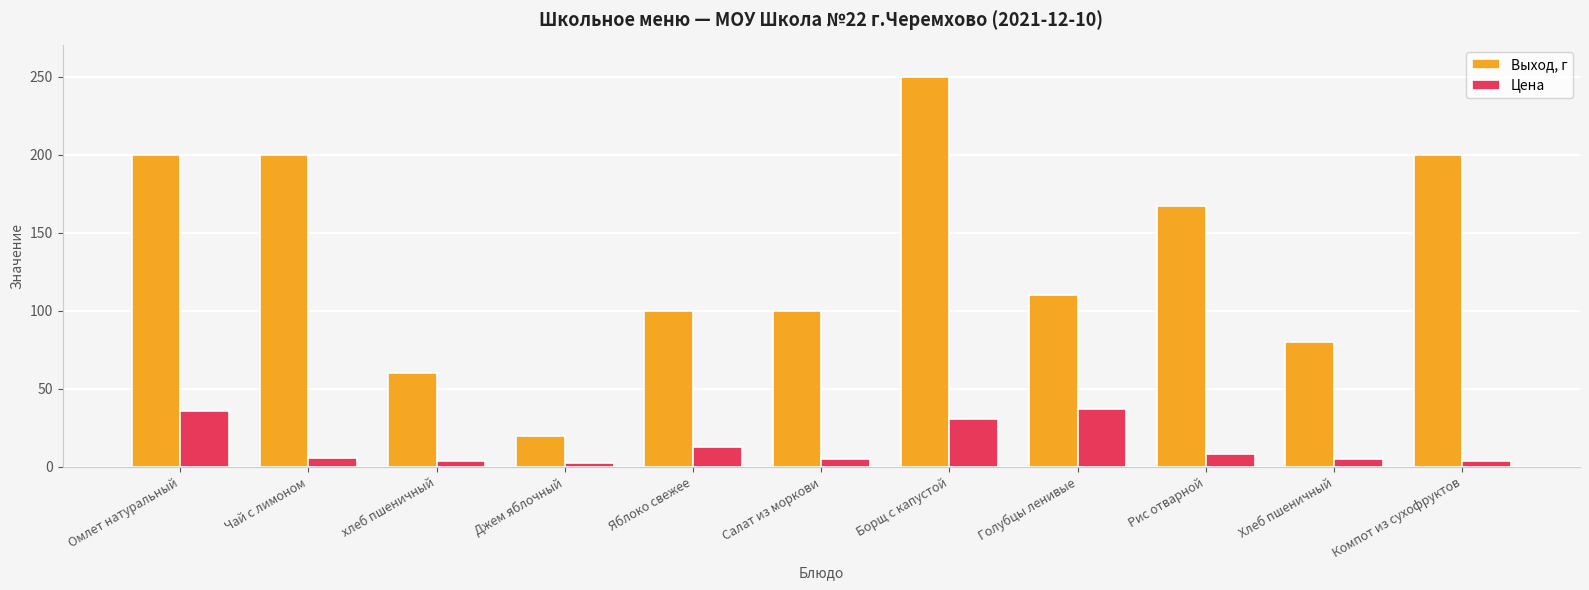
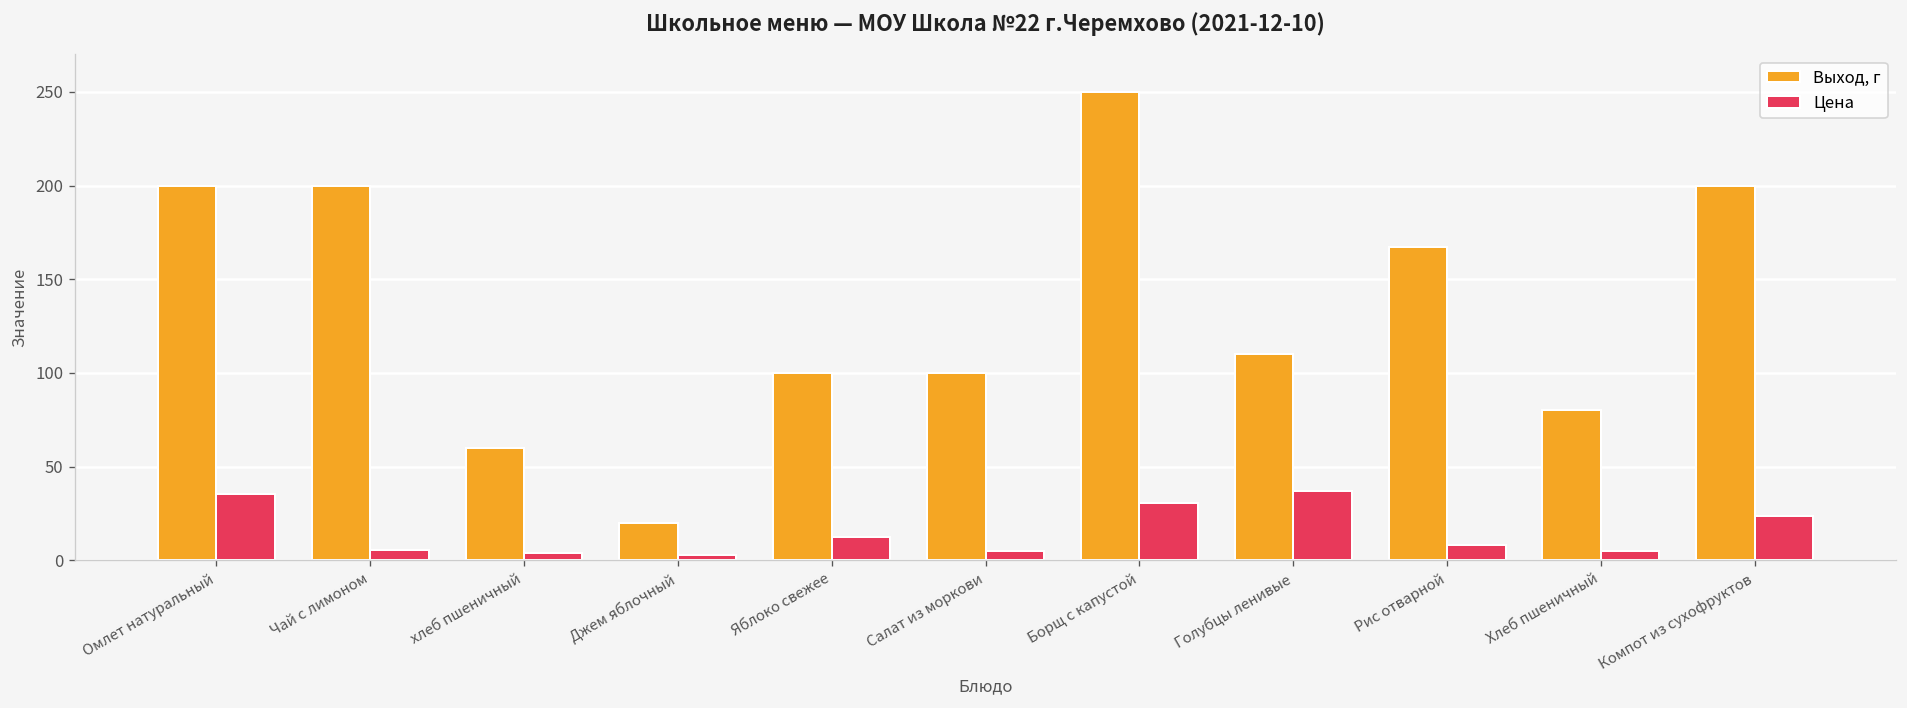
  {
    "Выход, г": {
      "Омлет натуральный": 200,
      "Чай с лимоном": 200,
      "хлеб пшеничный": 60,
      "Джем яблочный": 20,
      "Яблоко свежее": 100,
      "Салат из моркови": 100,
      "Борщ с капустой": 250,
      "Голубцы ленивые": 110,
      "Рис отварной": 167,
      "Хлеб пшеничный": 80,
      "Компот из сухофруктов": 200
    },
    "Цена": {
      "Омлет натуральный": 36,
      "Чай с лимоном": 6,
      "хлеб пшеничный": 4,
      "Джем яблочный": 3,
      "Яблоко свежее": 13,
      "Салат из моркови": 5,
      "Борщ с капустой": 31,
      "Голубцы ленивые": 37,
      "Рис отварной": 8,
      "Хлеб пшеничный": 5,
-     "Компот из сухофруктов": 4
+     "Компот из сухофруктов": 24
    }
  }
